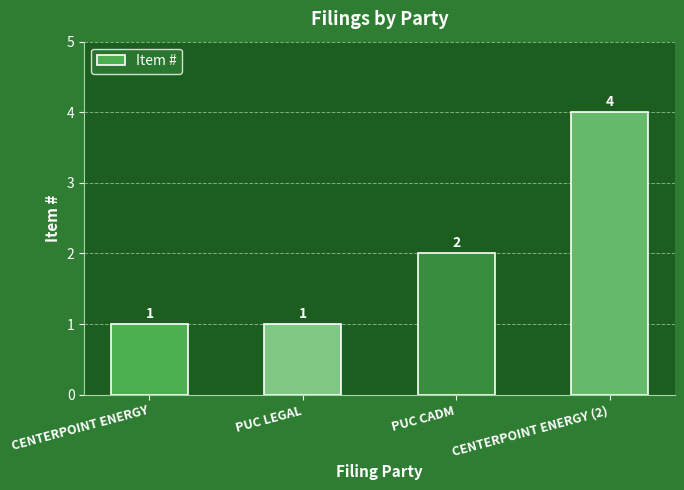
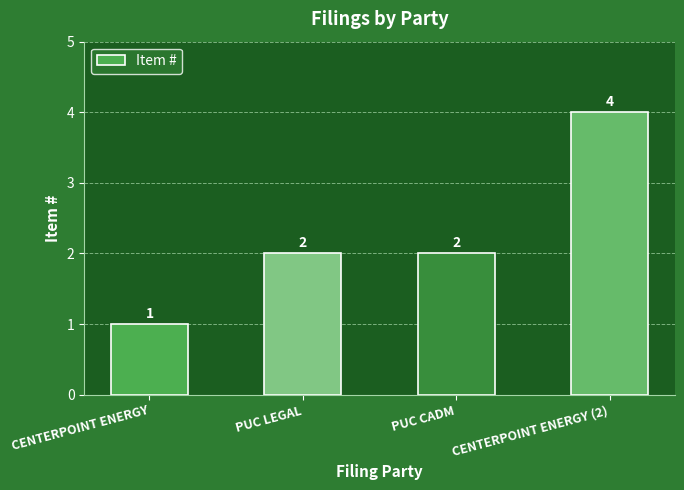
  {
    "CENTERPOINT ENERGY": 1,
-   "PUC LEGAL": 1,
+   "PUC LEGAL": 2,
    "PUC CADM": 2,
    "CENTERPOINT ENERGY (2)": 4
  }
